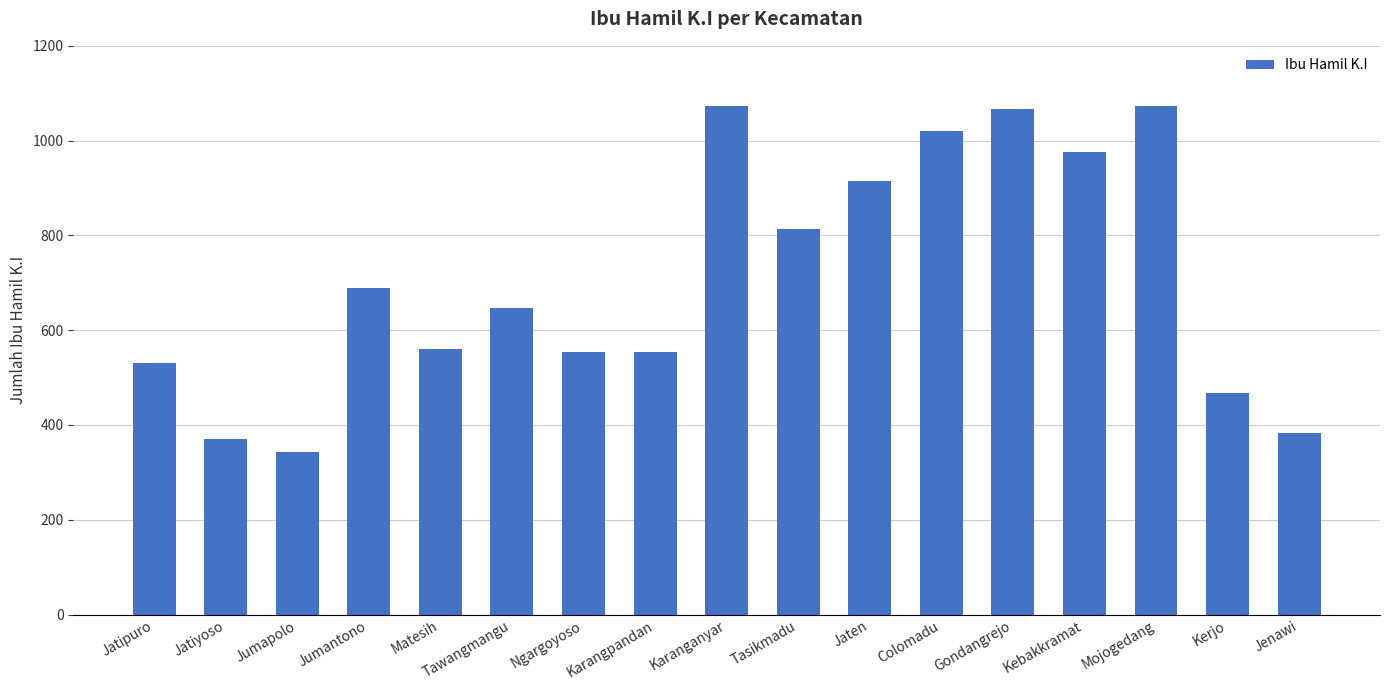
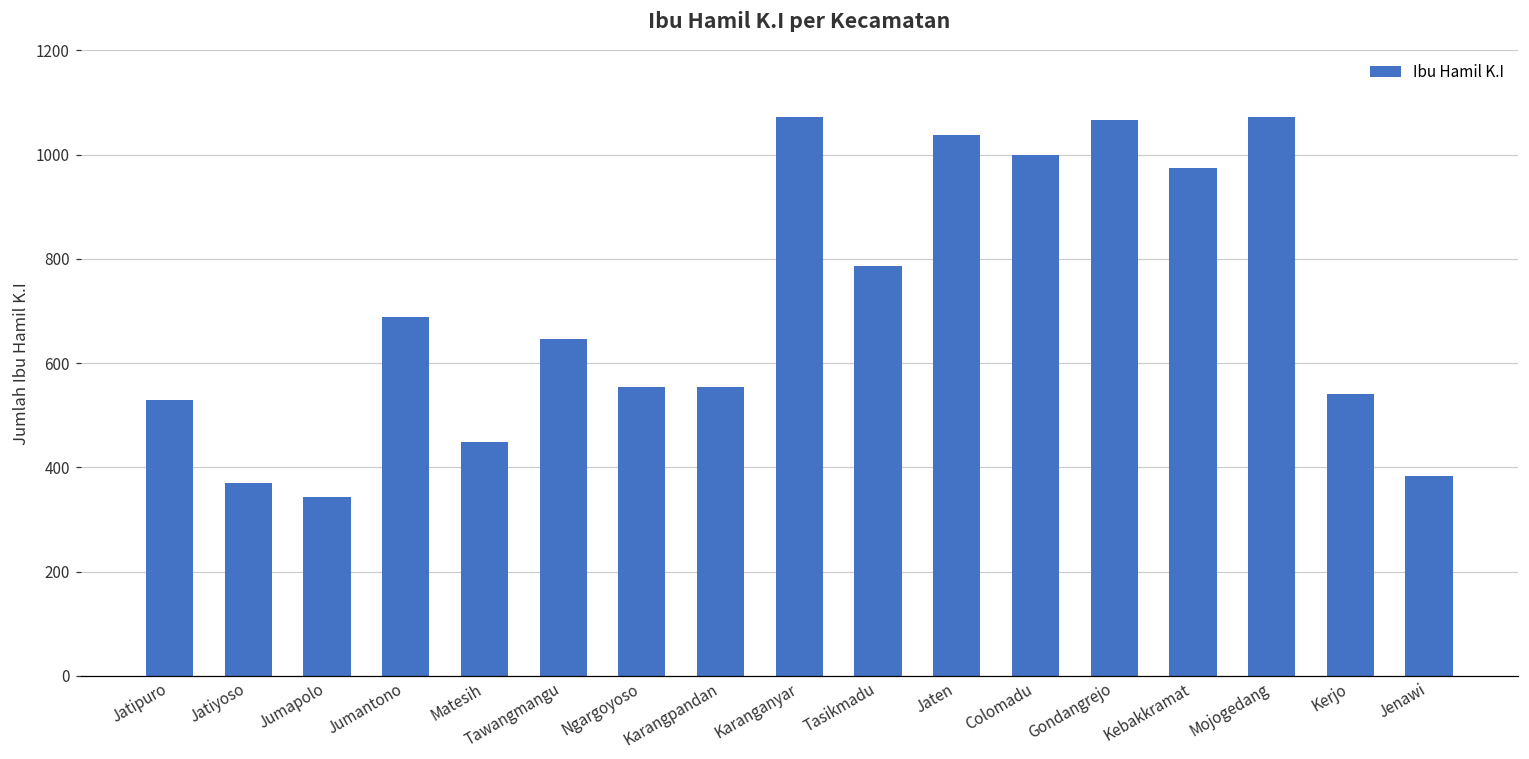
  {
    "Jatipuro": 530,
    "Jatiyoso": 370,
    "Jumapolo": 340,
    "Jumantono": 690,
-   "Matesih": 560,
+   "Matesih": 450,
    "Tawangmangu": 650,
    "Ngargoyoso": 550,
    "Karangpandan": 550,
    "Karanganyar": 1070,
-   "Tasikmadu": 810,
-   "Jaten": 920,
-   "Colomadu": 1020,
+   "Tasikmadu": 790,
+   "Jaten": 1040,
+   "Colomadu": 1000,
    "Gondangrejo": 1070,
    "Kebakkramat": 980,
    "Mojogedang": 1070,
-   "Kerjo": 470,
+   "Kerjo": 540,
    "Jenawi": 380
  }
